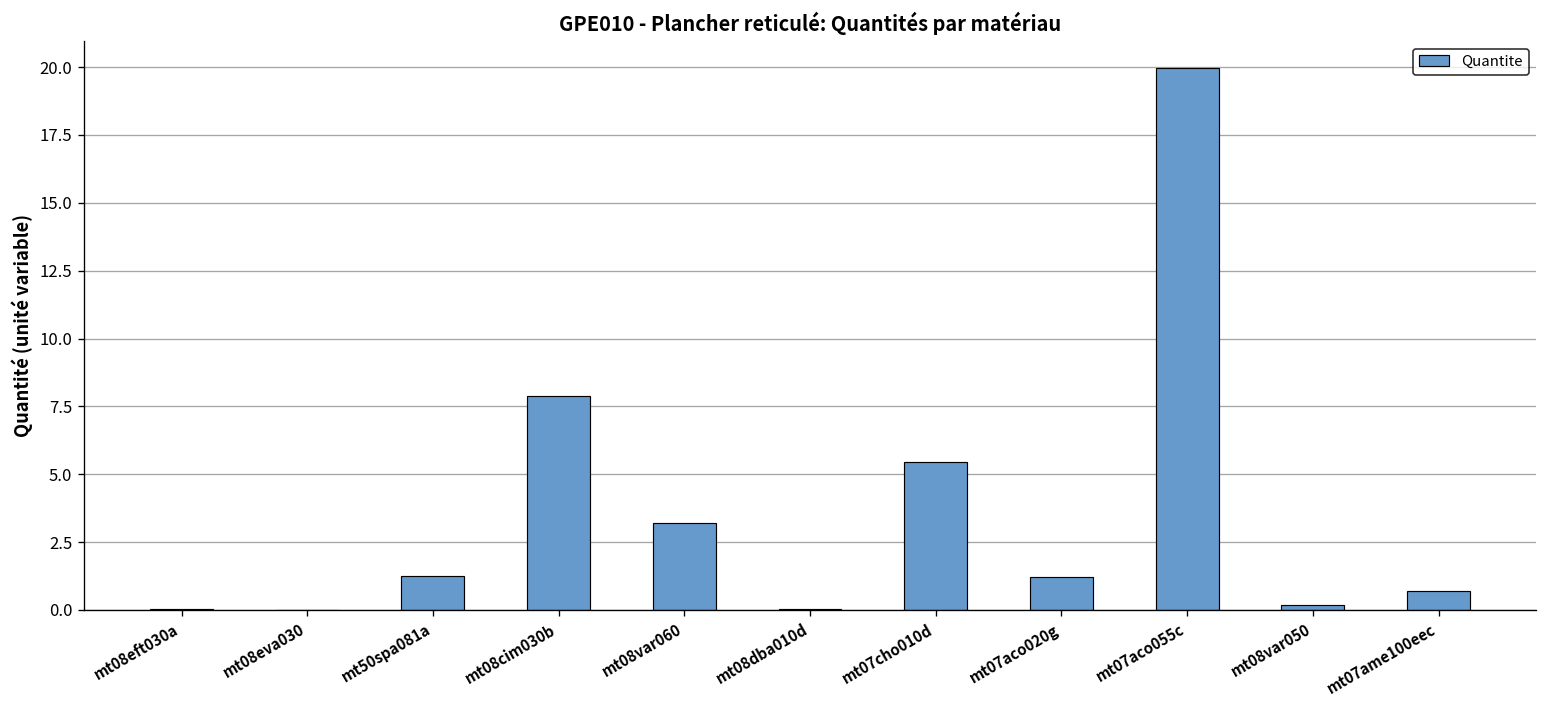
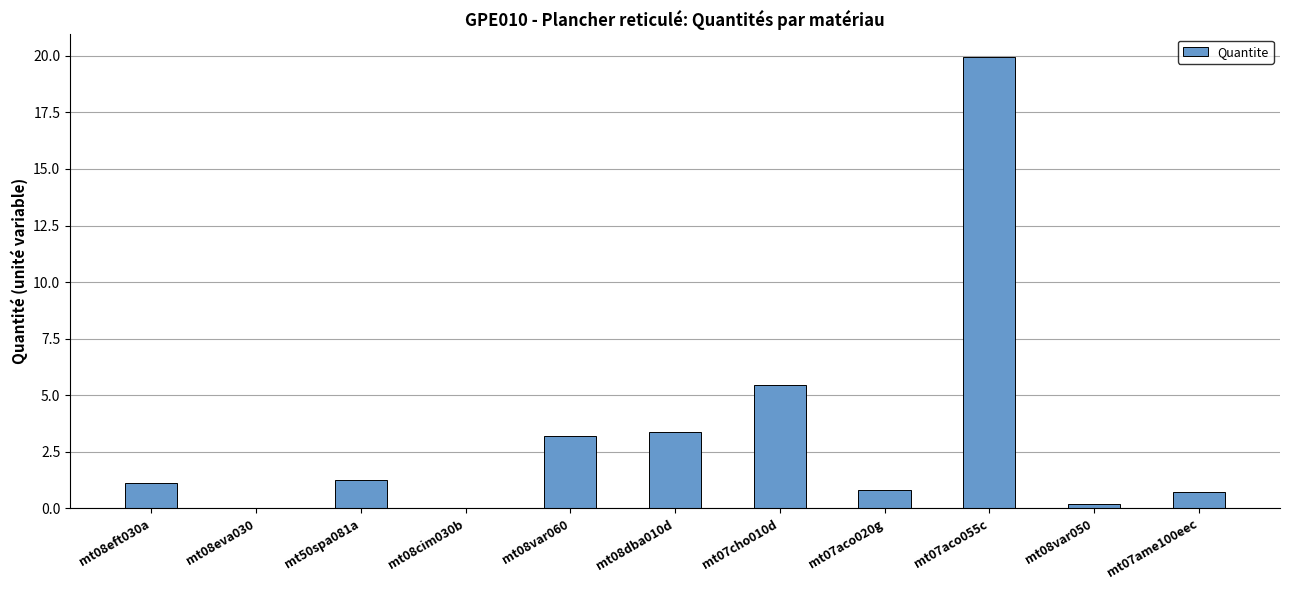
  {
-   "mt08eft030a": 0.0,
+   "mt08eft030a": 1.1,
    "mt50spa081a": 1.2,
-   "mt08cim030b": 7.9,
+   "mt08cim030b": 0.0,
    "mt08var060": 3.2,
-   "mt08dba010d": 0.0,
+   "mt08dba010d": 3.4,
    "mt07cho010d": 5.5,
-   "mt07aco020g": 1.2,
+   "mt07aco020g": 0.8,
    "mt07aco055c": 20.0,
    "mt08var050": 0.2,
    "mt07ame100eec": 0.7
  }
